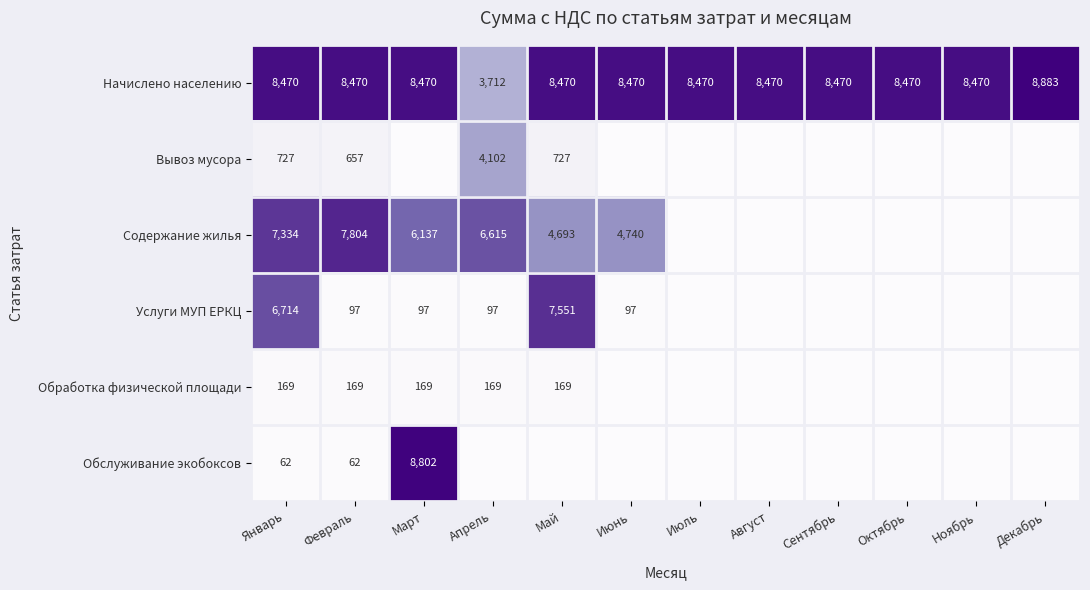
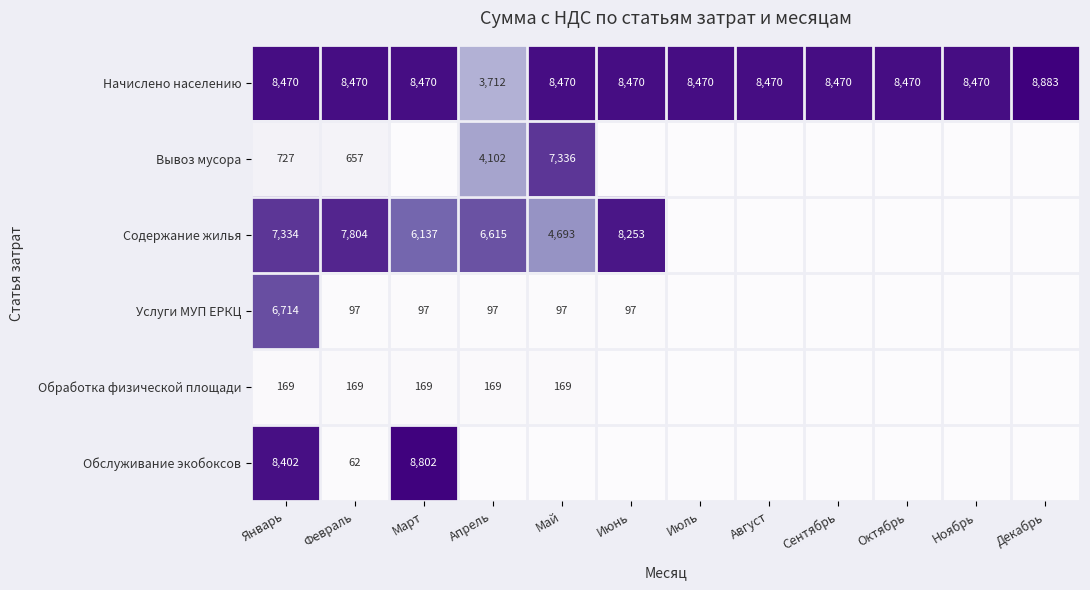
  {
    "Начислено населению": {
      "Январь": "8,470",
      "Февраль": "8,470",
      "Март": "8,470",
      "Апрель": "3,712",
      "Май": "8,470",
      "Июнь": "8,470",
      "Июль": "8,470",
      "Август": "8,470",
      "Сентябрь": "8,470",
      "Октябрь": "8,470",
      "Ноябрь": "8,470",
      "Декабрь": "8,883"
    },
    "Вывоз мусора": {
      "Январь": "727",
      "Февраль": "657",
      "Апрель": "4,102",
-     "Май": "727"
+     "Май": "7,336"
    },
    "Содержание жилья": {
      "Январь": "7,334",
      "Февраль": "7,804",
      "Март": "6,137",
      "Апрель": "6,615",
      "Май": "4,693",
-     "Июнь": "4,740"
+     "Июнь": "8,253"
    },
    "Услуги МУП ЕРКЦ": {
      "Январь": "6,714",
      "Февраль": "97",
      "Март": "97",
      "Апрель": "97",
-     "Май": "7,551",
+     "Май": "97",
      "Июнь": "97"
    },
    "Обработка физической площади": {
      "Январь": "169",
      "Февраль": "169",
      "Март": "169",
      "Апрель": "169",
      "Май": "169"
    },
    "Обслуживание экобоксов": {
-     "Январь": "62",
+     "Январь": "8,402",
      "Февраль": "62",
      "Март": "8,802"
    }
  }
